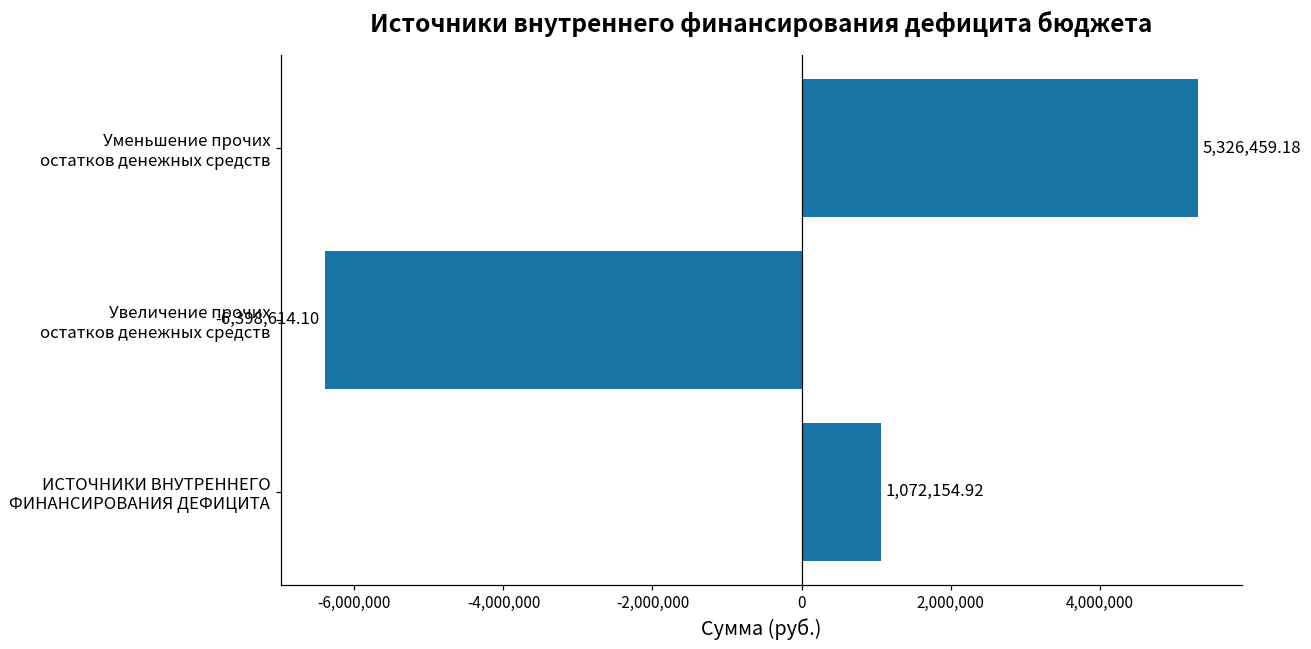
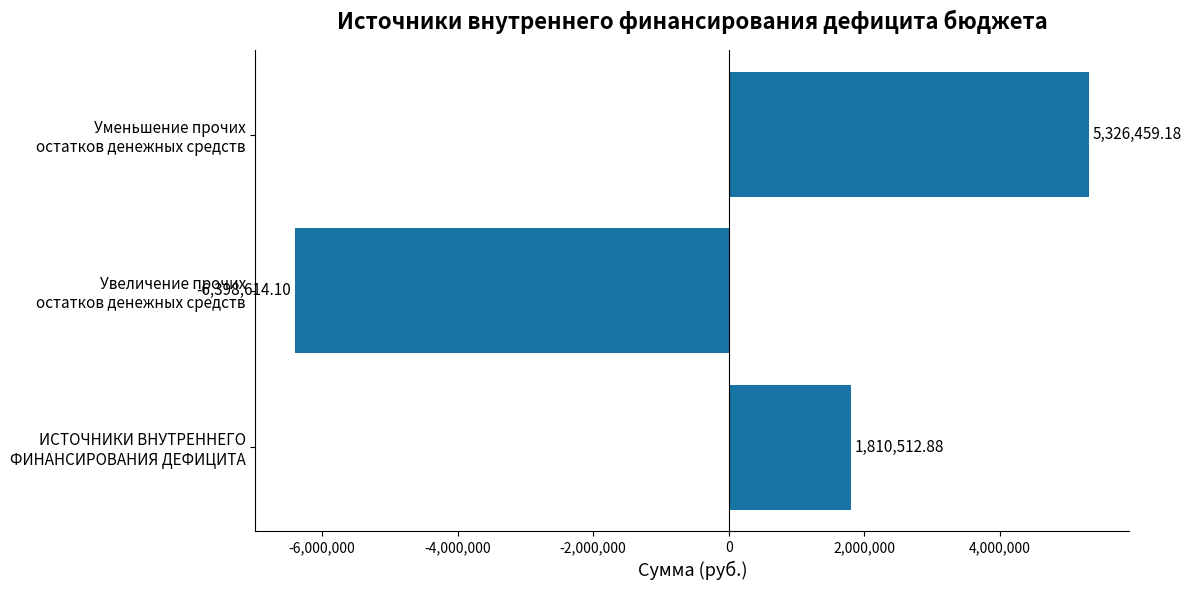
  {
    "Уменьшение прочих остатков денежных средств": "5,326,459.18",
    "Увеличение прочих остатков денежных средств": "-6,398,614.10",
-   "ИСТОЧНИКИ ВНУТРЕННЕГО ФИНАНСИРОВАНИЯ ДЕФИЦИТА": "1,072,154.92"
+   "ИСТОЧНИКИ ВНУТРЕННЕГО ФИНАНСИРОВАНИЯ ДЕФИЦИТА": "1,810,512.88"
  }
